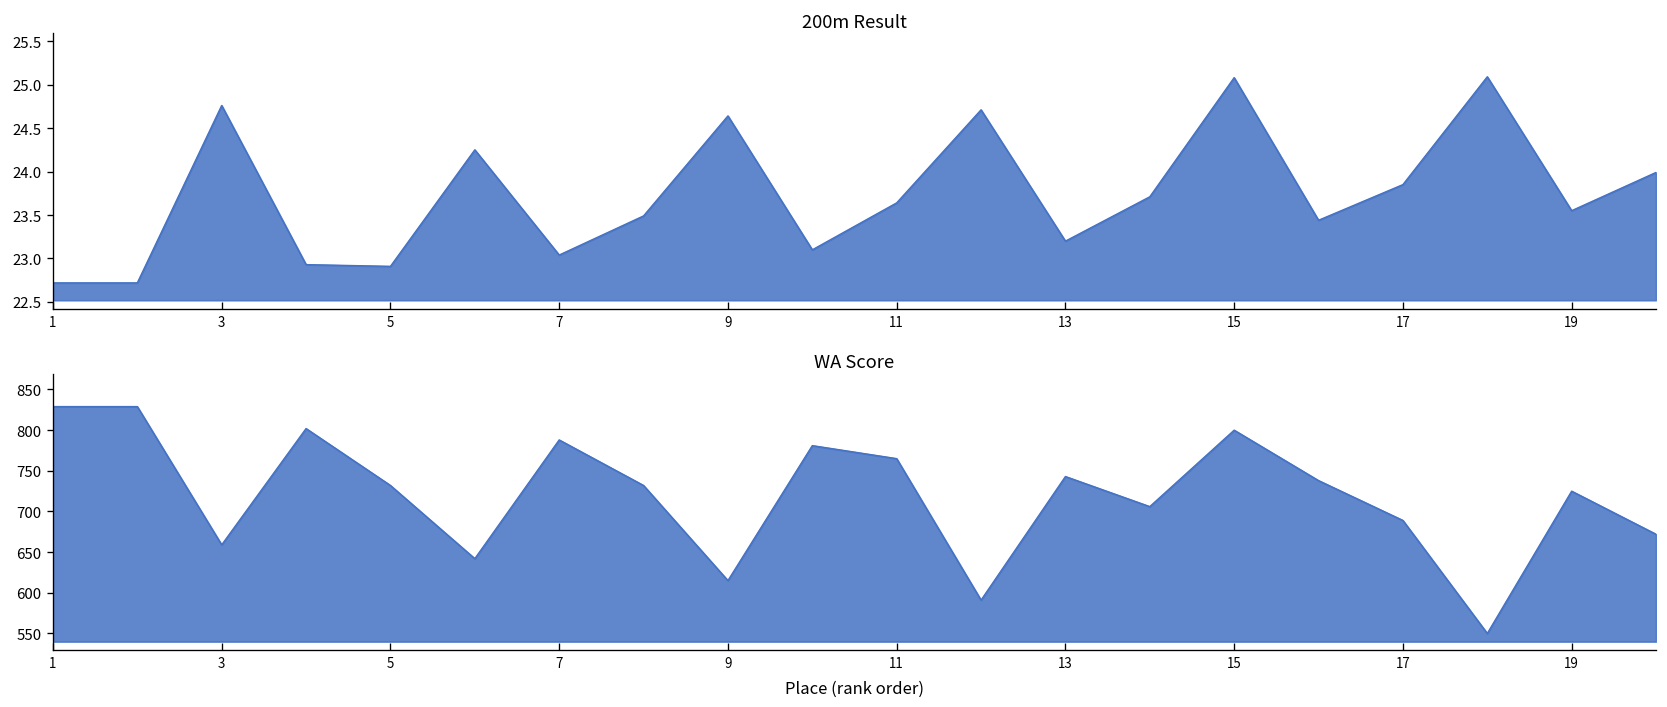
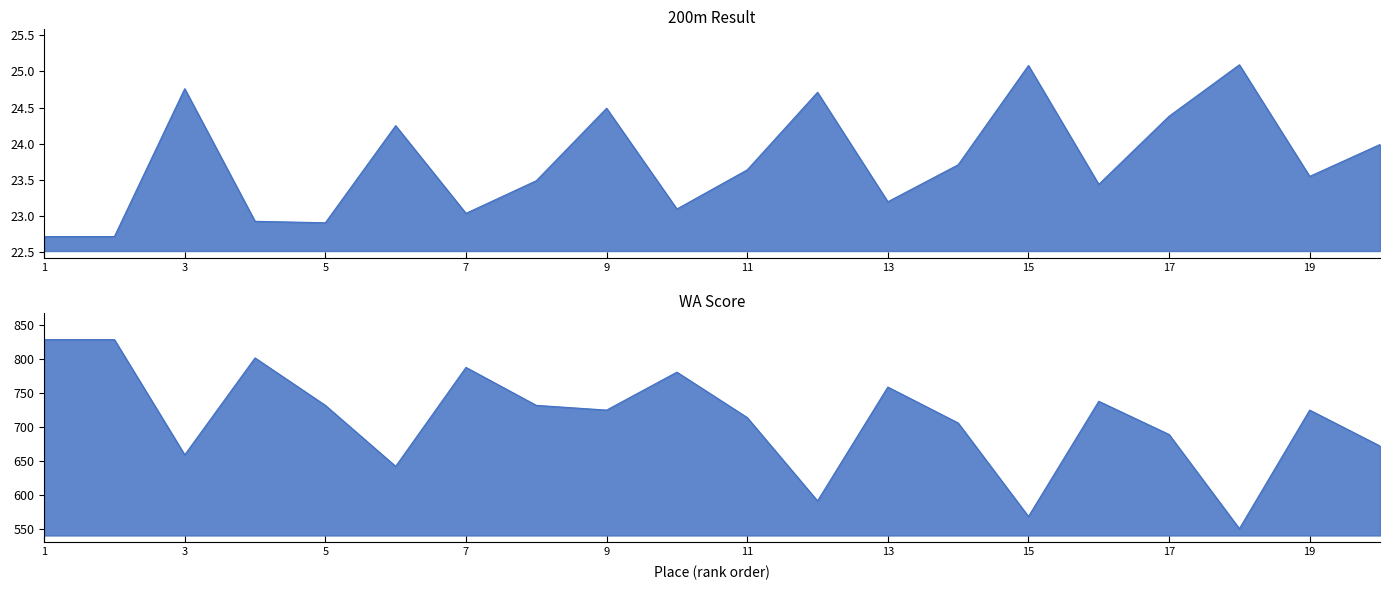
  {
    "200m Result": {
      "1": 22.7,
      "3": 24.8,
      "5": 22.9,
      "7": 23.0,
-     "9": 24.6,
+     "9": 24.5,
      "11": 23.6,
      "13": 23.2,
      "15": 25.1,
-     "17": 23.9,
+     "17": 24.4,
      "19": 23.6
    },
    "WA Score": {
      "1": 830,
      "3": 660,
      "5": 730,
      "7": 790,
-     "9": 620,
-     "11": 770,
-     "13": 740,
-     "15": 800,
+     "9": 730,
+     "11": 710,
+     "13": 760,
+     "15": 570,
      "17": 690,
      "19": 730
    }
  }
